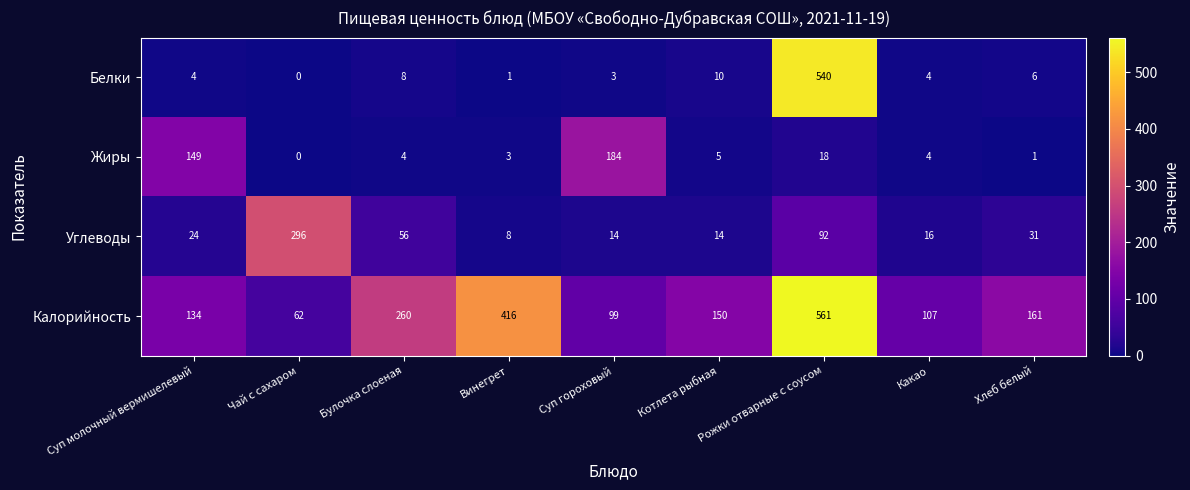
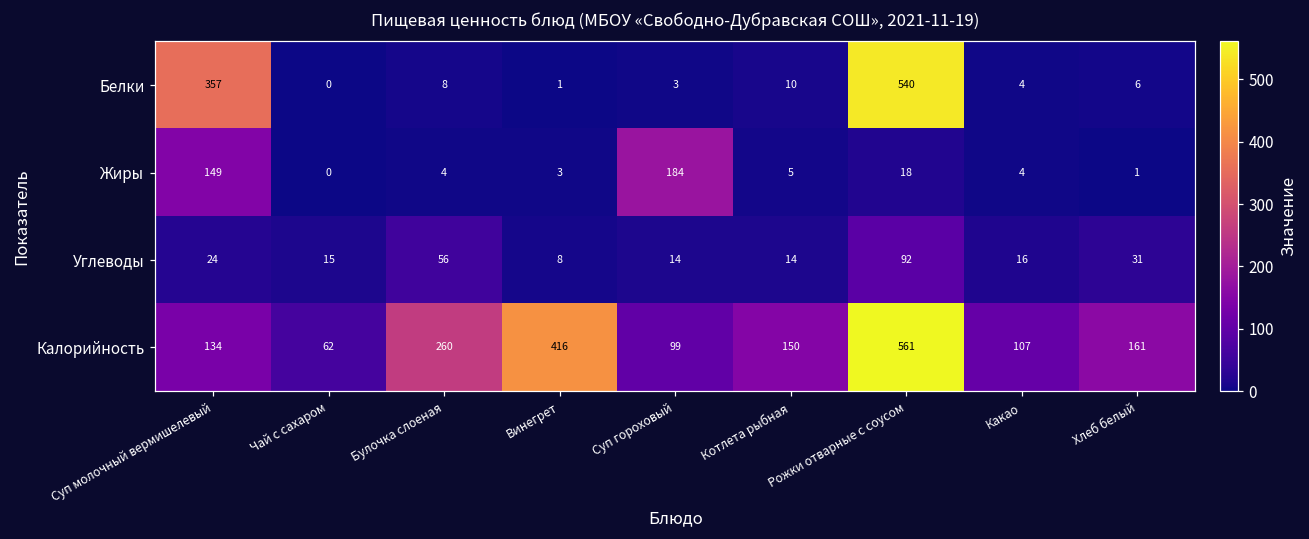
  {
    "Белки": {
-     "Суп молочный вермишелевый": 4,
+     "Суп молочный вермишелевый": 357,
      "Чай с сахаром": 0,
      "Булочка слоеная": 8,
      "Винегрет": 1,
      "Суп гороховый": 3,
      "Котлета рыбная": 10,
      "Рожки отварные с соусом": 540,
      "Какао": 4,
      "Хлеб белый": 6
    },
    "Жиры": {
      "Суп молочный вермишелевый": 149,
      "Чай с сахаром": 0,
      "Булочка слоеная": 4,
      "Винегрет": 3,
      "Суп гороховый": 184,
      "Котлета рыбная": 5,
      "Рожки отварные с соусом": 18,
      "Какао": 4,
      "Хлеб белый": 1
    },
    "Углеводы": {
      "Суп молочный вермишелевый": 24,
-     "Чай с сахаром": 296,
+     "Чай с сахаром": 15,
      "Булочка слоеная": 56,
      "Винегрет": 8,
      "Суп гороховый": 14,
      "Котлета рыбная": 14,
      "Рожки отварные с соусом": 92,
      "Какао": 16,
      "Хлеб белый": 31
    },
    "Калорийность": {
      "Суп молочный вермишелевый": 134,
      "Чай с сахаром": 62,
      "Булочка слоеная": 260,
      "Винегрет": 416,
      "Суп гороховый": 99,
      "Котлета рыбная": 150,
      "Рожки отварные с соусом": 561,
      "Какао": 107,
      "Хлеб белый": 161
    }
  }
